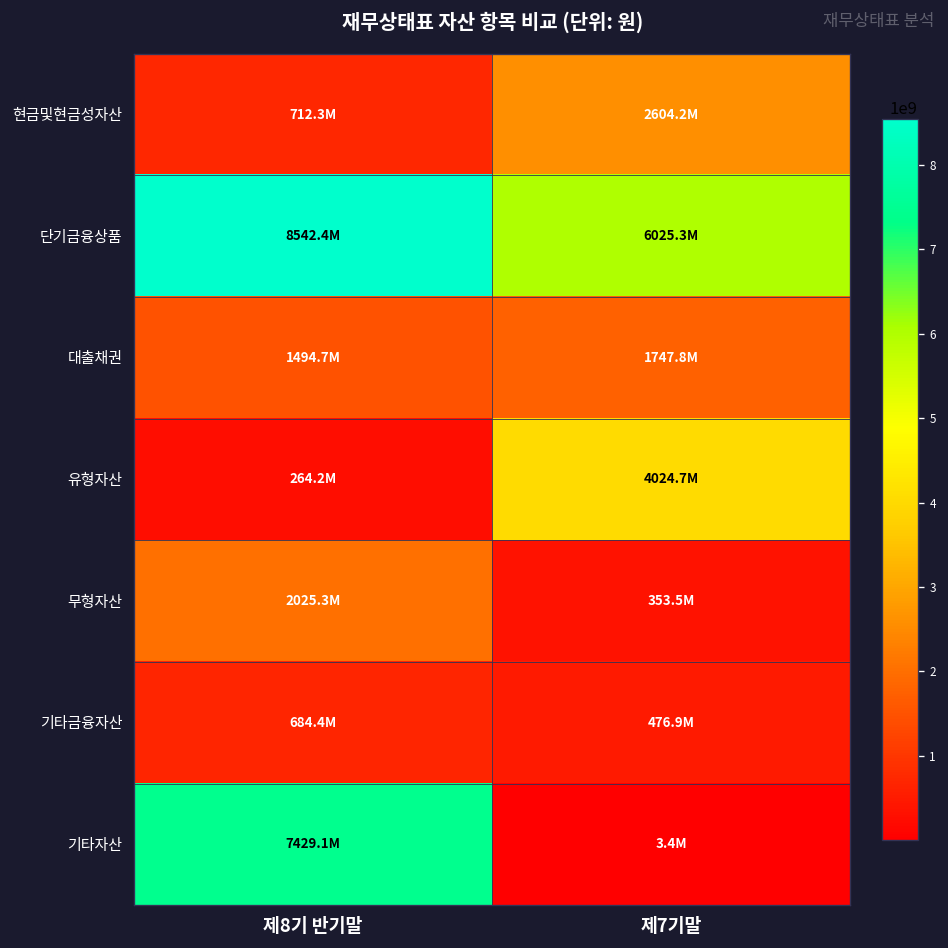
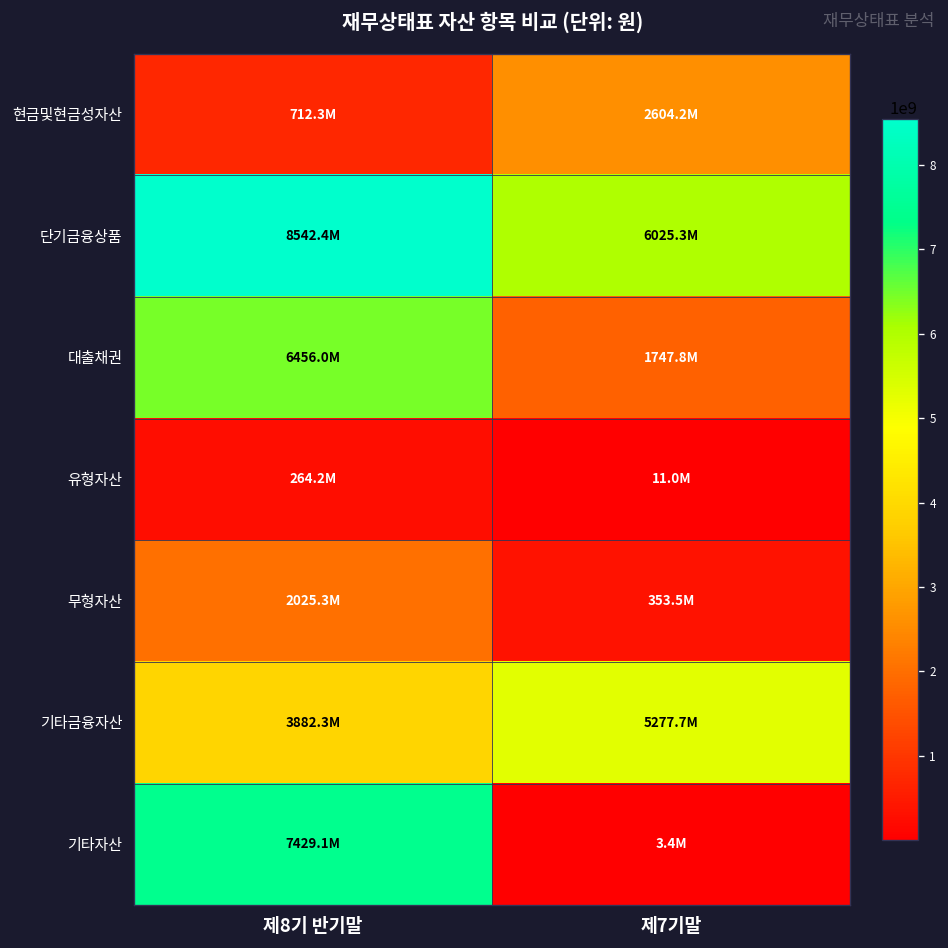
  {
    "현금및현금성자산": {
      "제8기 반기말": "712.3M",
      "제7기말": "2604.2M"
    },
    "단기금융상품": {
      "제8기 반기말": "8542.4M",
      "제7기말": "6025.3M"
    },
    "대출채권": {
-     "제8기 반기말": "1494.7M",
+     "제8기 반기말": "6456.0M",
      "제7기말": "1747.8M"
    },
    "유형자산": {
      "제8기 반기말": "264.2M",
-     "제7기말": "4024.7M"
+     "제7기말": "11.0M"
    },
    "무형자산": {
      "제8기 반기말": "2025.3M",
      "제7기말": "353.5M"
    },
    "기타금융자산": {
-     "제8기 반기말": "684.4M",
-     "제7기말": "476.9M"
+     "제8기 반기말": "3882.3M",
+     "제7기말": "5277.7M"
    },
    "기타자산": {
      "제8기 반기말": "7429.1M",
      "제7기말": "3.4M"
    }
  }
